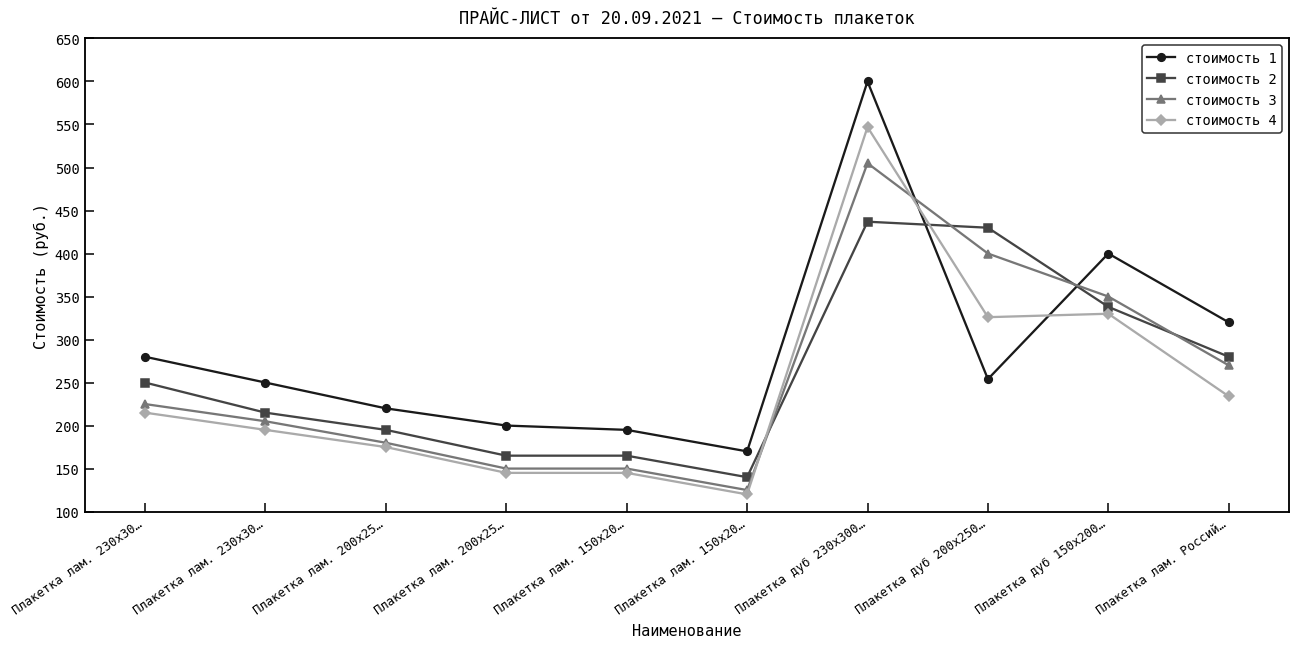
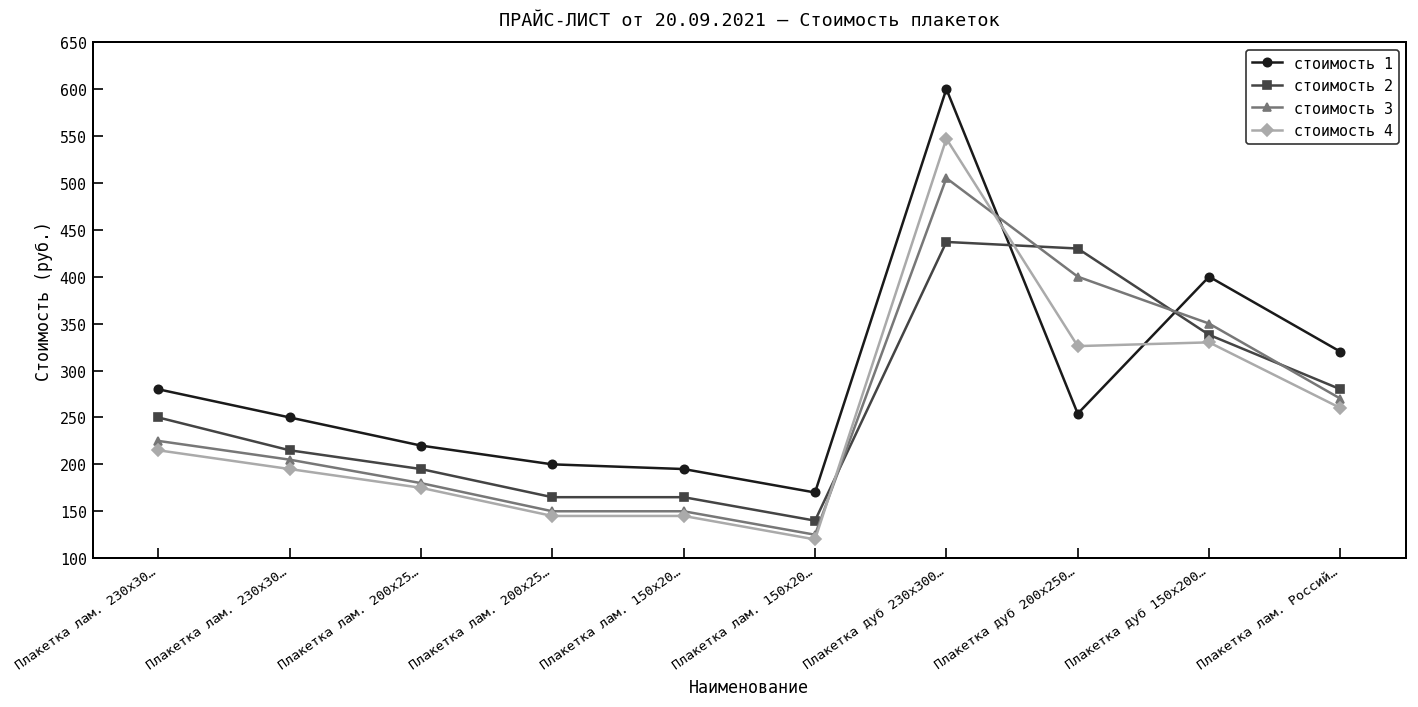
  {
    "стоимость 1": {
      "Плакетка дуб 230х300…": 600,
      "Плакетка дуб 200х250…": 250,
      "Плакетка дуб 150х200…": 400,
      "Плакетка лам. Россий…": 320
    },
    "стоимость 2": {
      "Плакетка дуб 230х300…": 440,
      "Плакетка дуб 200х250…": 430,
      "Плакетка дуб 150х200…": 340,
      "Плакетка лам. Россий…": 280
    },
    "стоимость 3": {
      "Плакетка дуб 230х300…": 510,
      "Плакетка дуб 200х250…": 400,
      "Плакетка дуб 150х200…": 350,
      "Плакетка лам. Россий…": 270
    },
    "стоимость 4": {
      "Плакетка дуб 230х300…": 550,
      "Плакетка дуб 200х250…": 330,
      "Плакетка дуб 150х200…": 330,
-     "Плакетка лам. Россий…": 230
+     "Плакетка лам. Россий…": 260
    }
  }
